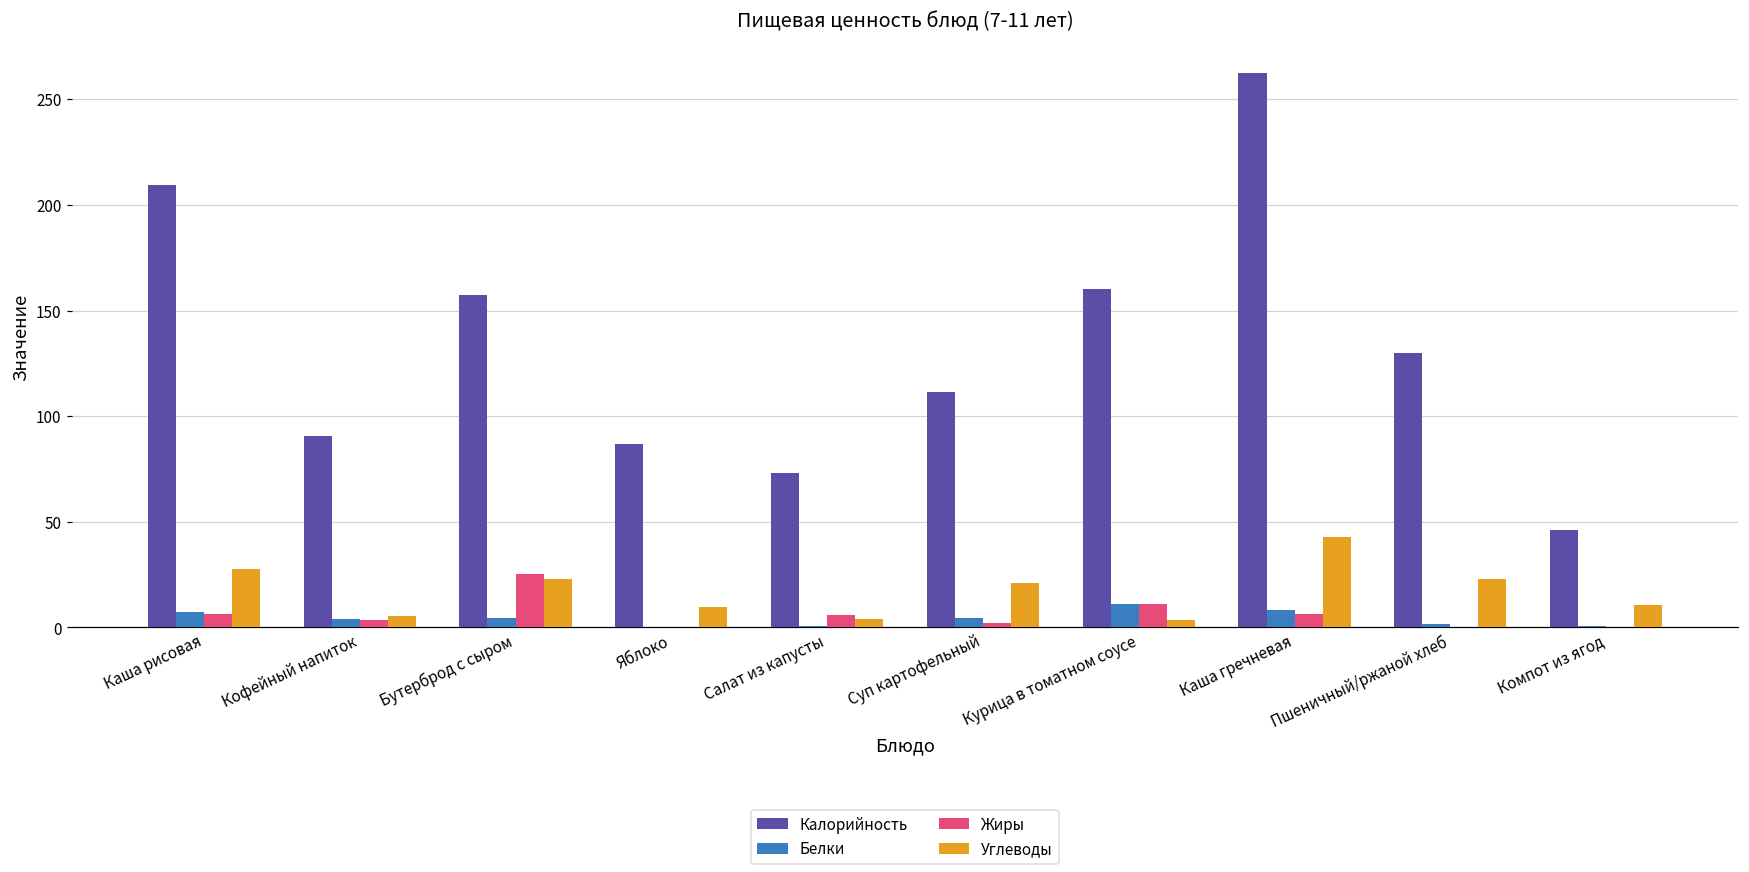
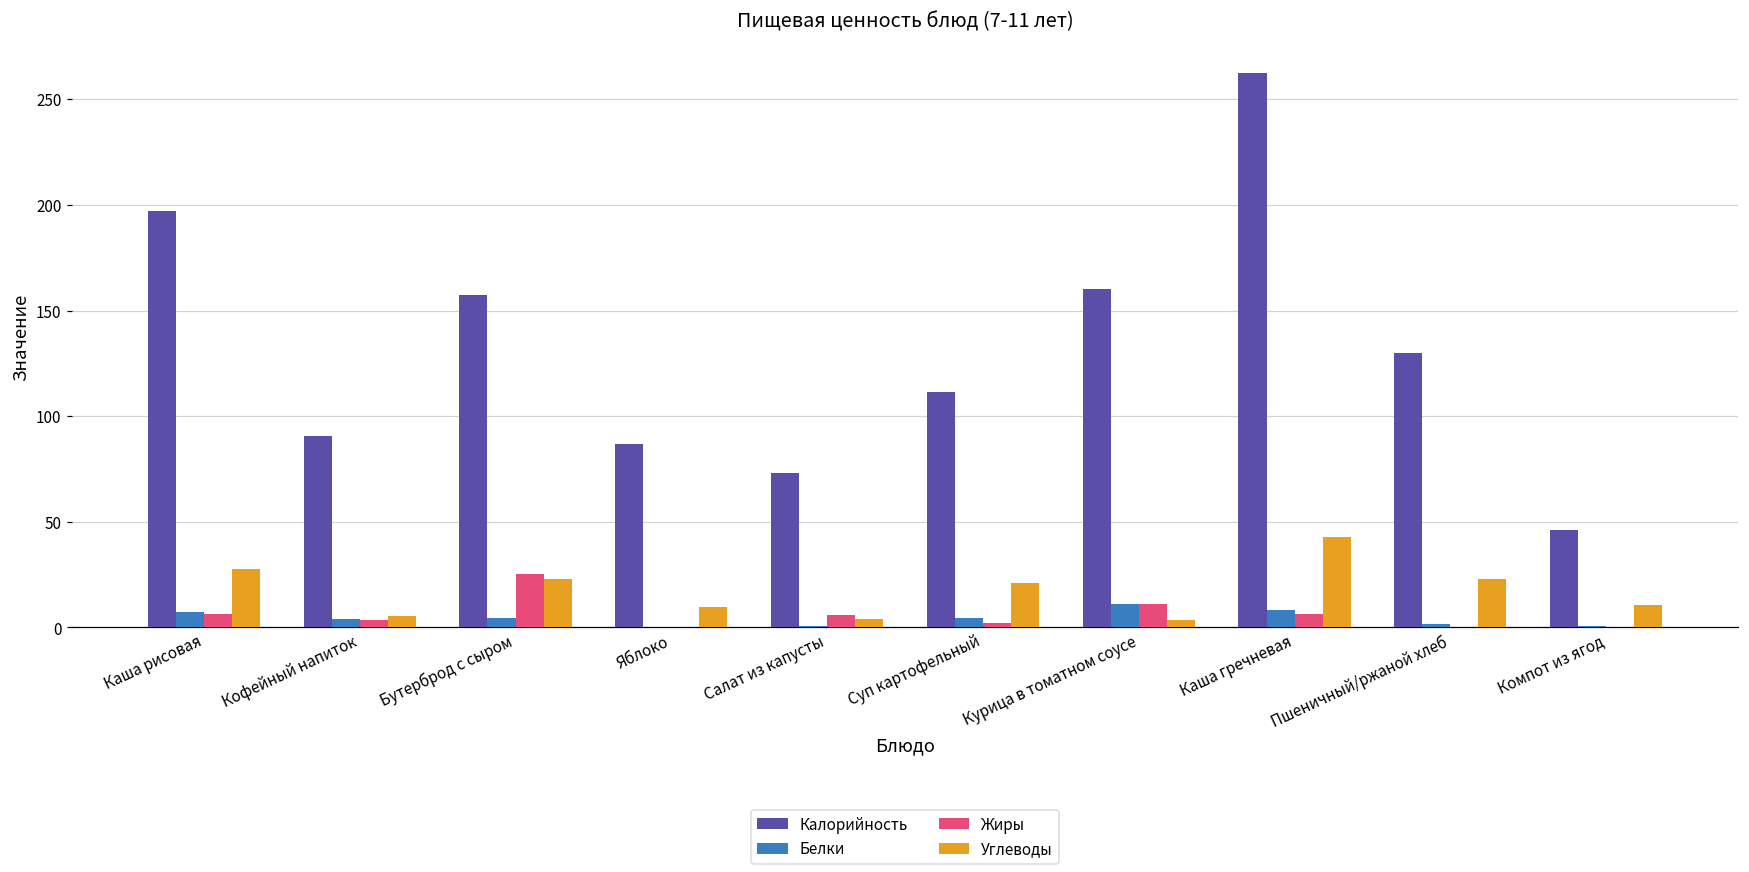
  {
    "Калорийность": {
-     "Каша рисовая": 209,
+     "Каша рисовая": 197,
      "Кофейный напиток": 91,
      "Бутерброд с сыром": 158,
      "Яблоко": 87,
      "Салат из капусты": 73,
      "Суп картофельный": 111,
      "Курица в томатном соусе": 160,
      "Каша гречневая": 263,
      "Пшеничный/ржаной хлеб": 130,
      "Компот из ягод": 46
    },
    "Белки": {
      "Каша рисовая": 7,
      "Кофейный напиток": 4,
      "Бутерброд с сыром": 5,
      "Суп картофельный": 5,
      "Курица в томатном соусе": 11,
      "Каша гречневая": 8,
      "Пшеничный/ржаной хлеб": 2
    },
    "Жиры": {
      "Каша рисовая": 7,
      "Кофейный напиток": 4,
      "Бутерброд с сыром": 25,
      "Салат из капусты": 6,
      "Суп картофельный": 2,
      "Курица в томатном соусе": 11,
      "Каша гречневая": 7
    },
    "Углеводы": {
      "Каша рисовая": 28,
      "Кофейный напиток": 6,
      "Бутерброд с сыром": 23,
      "Яблоко": 10,
      "Салат из капусты": 4,
      "Суп картофельный": 21,
      "Курица в томатном соусе": 3,
      "Каша гречневая": 43,
      "Пшеничный/ржаной хлеб": 23,
      "Компот из ягод": 11
    }
  }
